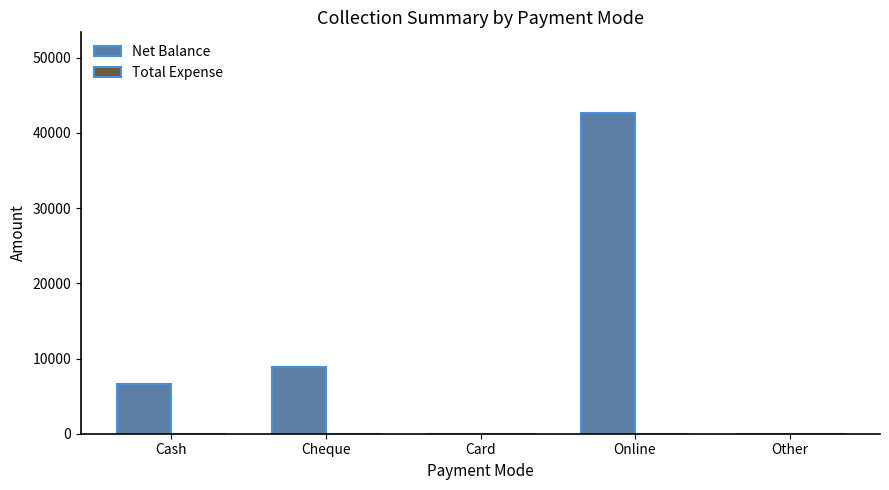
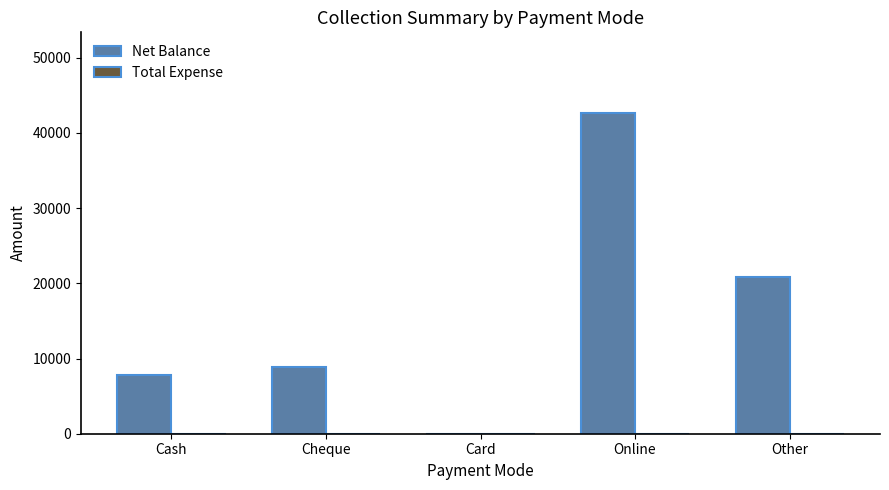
  {
    "Net Balance": {
-     "Cash": 7000,
+     "Cash": 8000,
      "Cheque": 9000,
      "Card": 0,
      "Online": 43000,
-     "Other": 0
+     "Other": 21000
    },
    "Total Expense": {
      "Cash": 0,
      "Cheque": 0,
      "Card": 0,
      "Online": 0,
      "Other": 0
    }
  }
